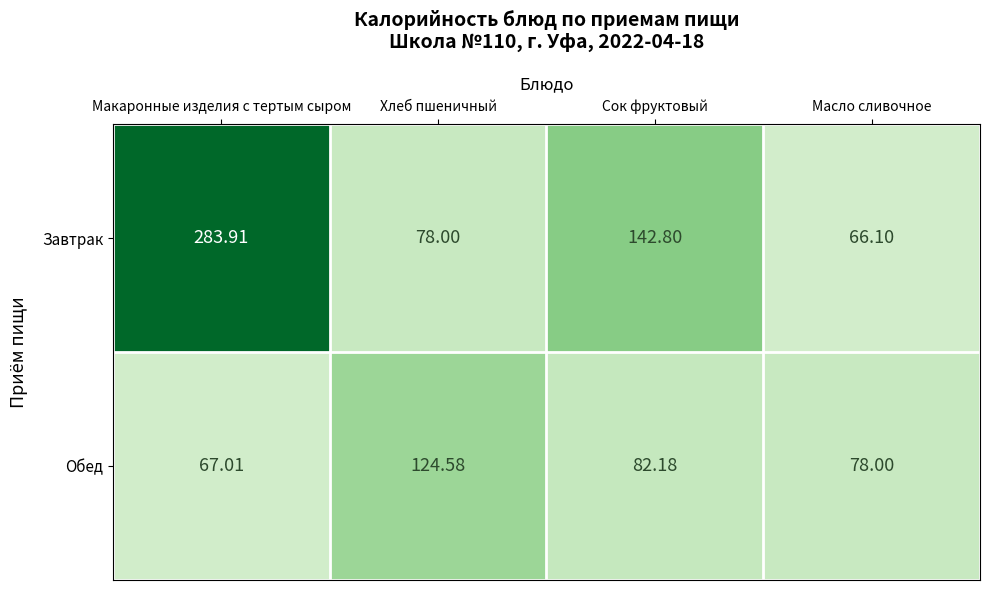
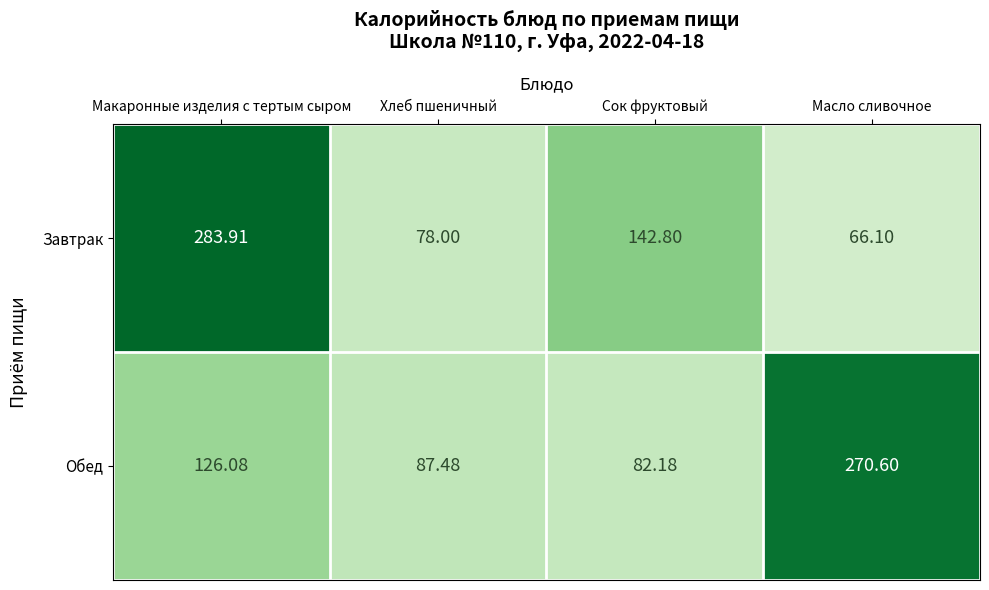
  {
    "Завтрак": {
      "Макаронные изделия с тертым сыром": 283.91,
      "Хлеб пшеничный": 78.00,
      "Сок фруктовый": 142.80,
      "Масло сливочное": 66.10
    },
    "Обед": {
-     "Макаронные изделия с тертым сыром": 67.01,
-     "Хлеб пшеничный": 124.58,
+     "Макаронные изделия с тертым сыром": 126.08,
+     "Хлеб пшеничный": 87.48,
      "Сок фруктовый": 82.18,
-     "Масло сливочное": 78.00
+     "Масло сливочное": 270.60
    }
  }
